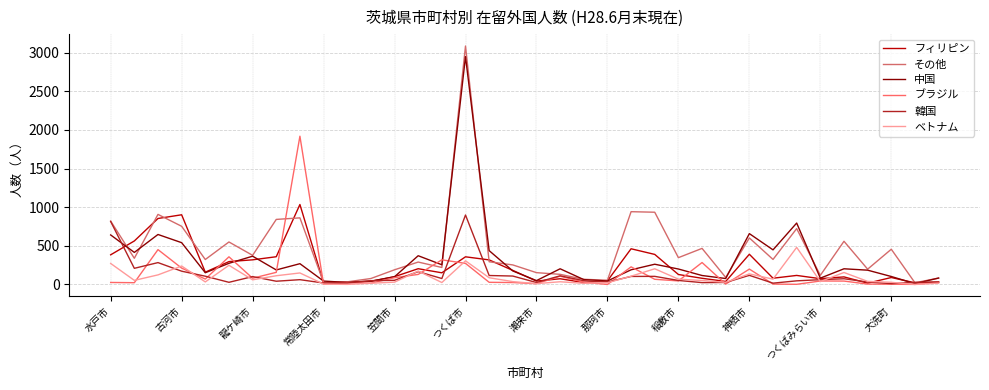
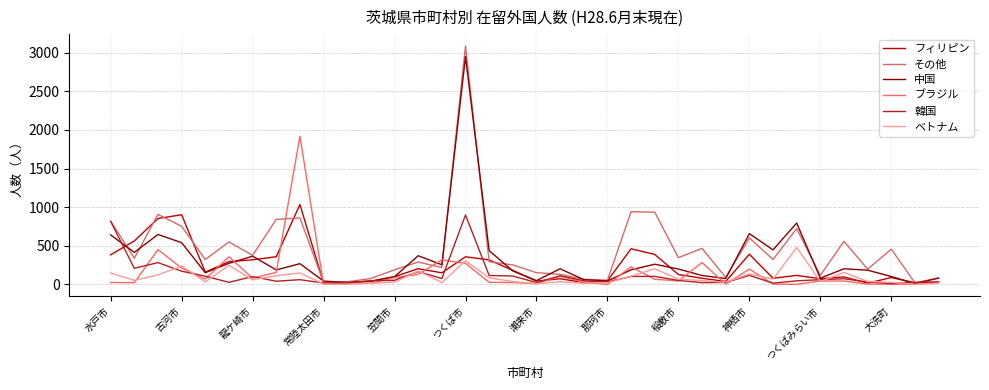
  {
    "ベトナム": {
-     "水戸市": 300,
+     "水戸市": 100,
      "つくば市": 300
    }
  }
